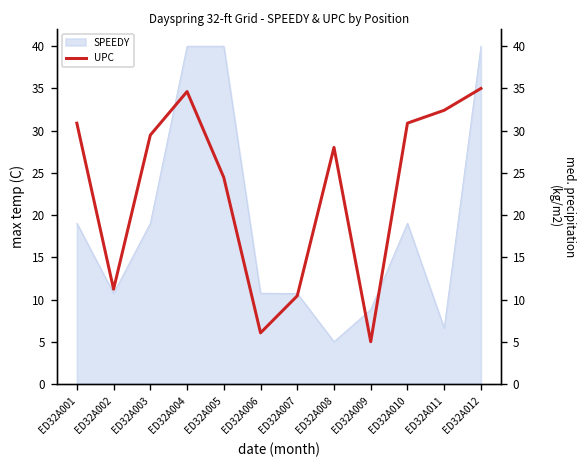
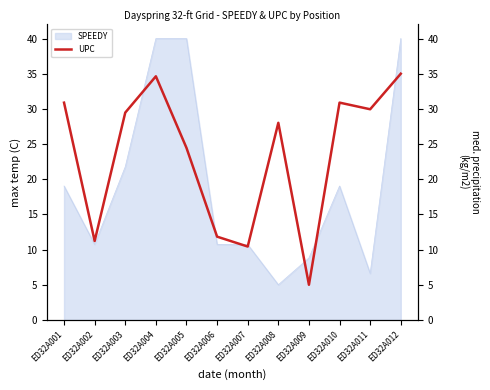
  {
    "SPEEDY": {
      "ED32A001": 19,
      "ED32A002": 11,
-     "ED32A003": 19,
+     "ED32A003": 22,
      "ED32A004": 40,
      "ED32A005": 40,
      "ED32A006": 11,
      "ED32A007": 11,
      "ED32A008": 5,
      "ED32A009": 9,
      "ED32A010": 19,
      "ED32A011": 7,
      "ED32A012": 40
    },
    "UPC": {
      "ED32A001": 31,
      "ED32A002": 11,
      "ED32A003": 29,
      "ED32A004": 35,
      "ED32A005": 24,
-     "ED32A006": 6,
+     "ED32A006": 12,
      "ED32A007": 10,
      "ED32A008": 28,
      "ED32A009": 5,
      "ED32A010": 31,
-     "ED32A011": 32,
+     "ED32A011": 30,
      "ED32A012": 35
    }
  }
